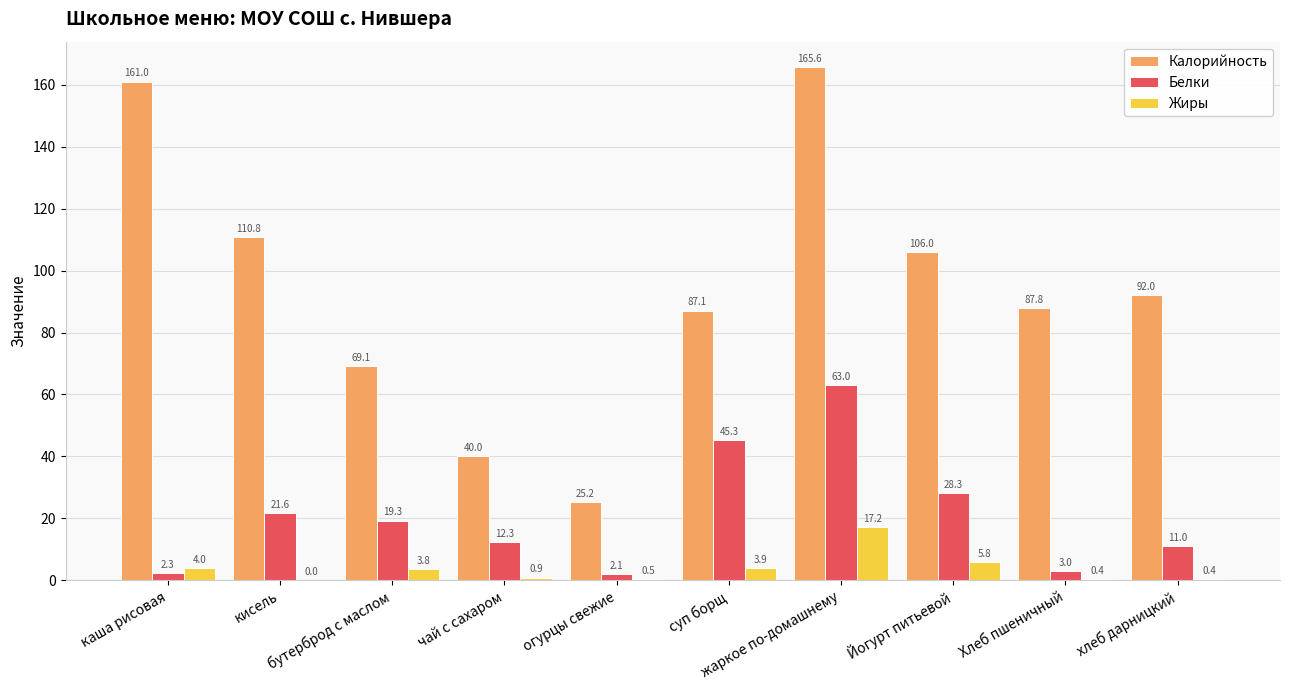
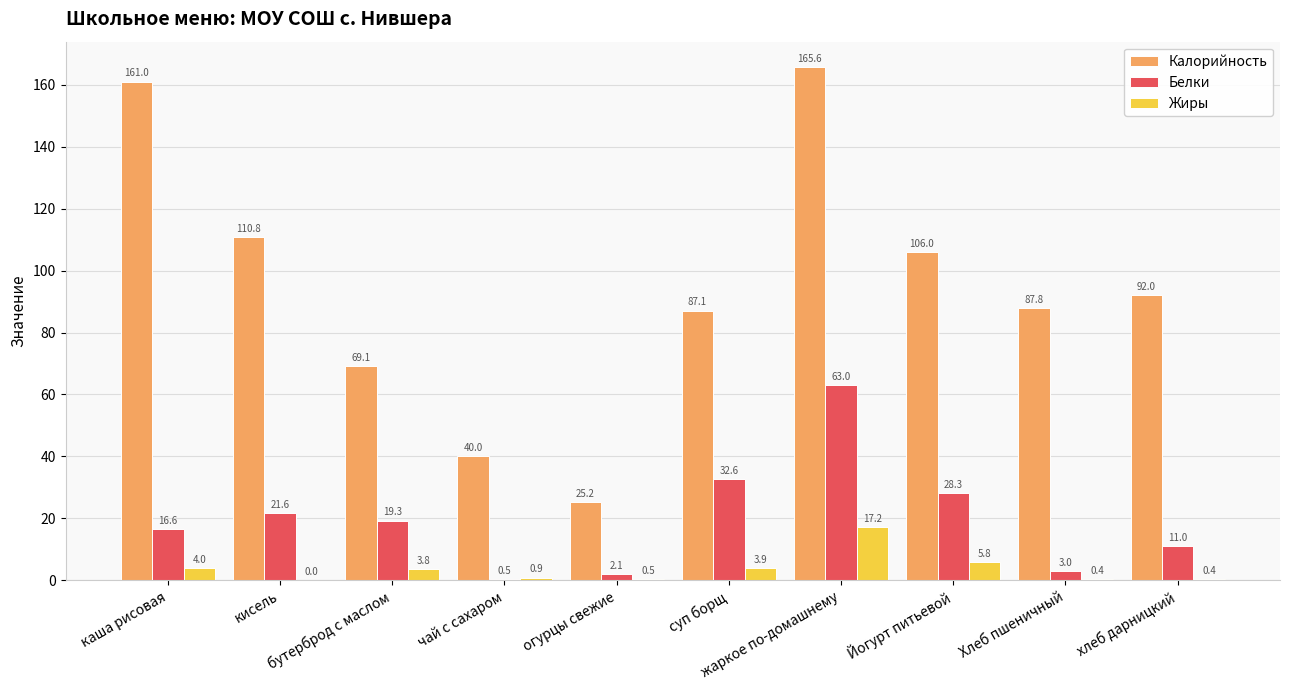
  {
    "Белки": {
-     "каша рисовая": 2.3,
+     "каша рисовая": 16.6,
      "кисель": 21.6,
      "бутерброд с маслом": 19.3,
-     "чай с сахаром": 12.3,
+     "чай с сахаром": 0.5,
      "огурцы свежие": 2.1,
-     "суп борщ": 45.3,
+     "суп борщ": 32.6,
      "жаркое по-домашнему": 63.0,
      "Йогурт питьевой": 28.3,
      "Хлеб пшеничный": 3.0,
      "хлеб дарницкий": 11.0
    }
  }
